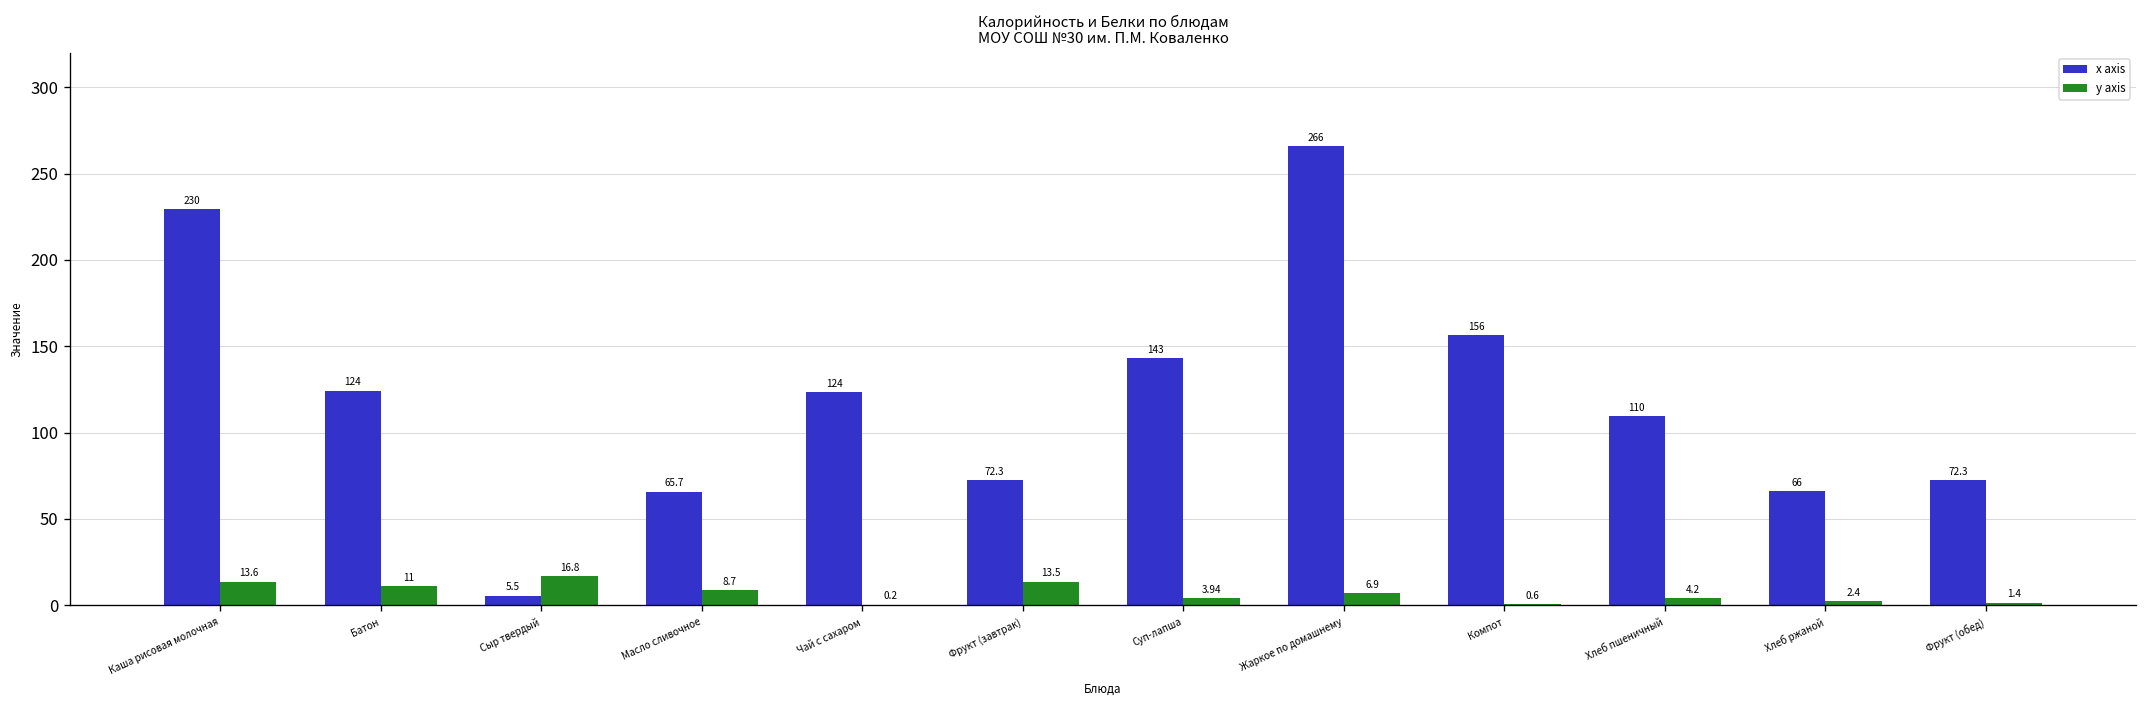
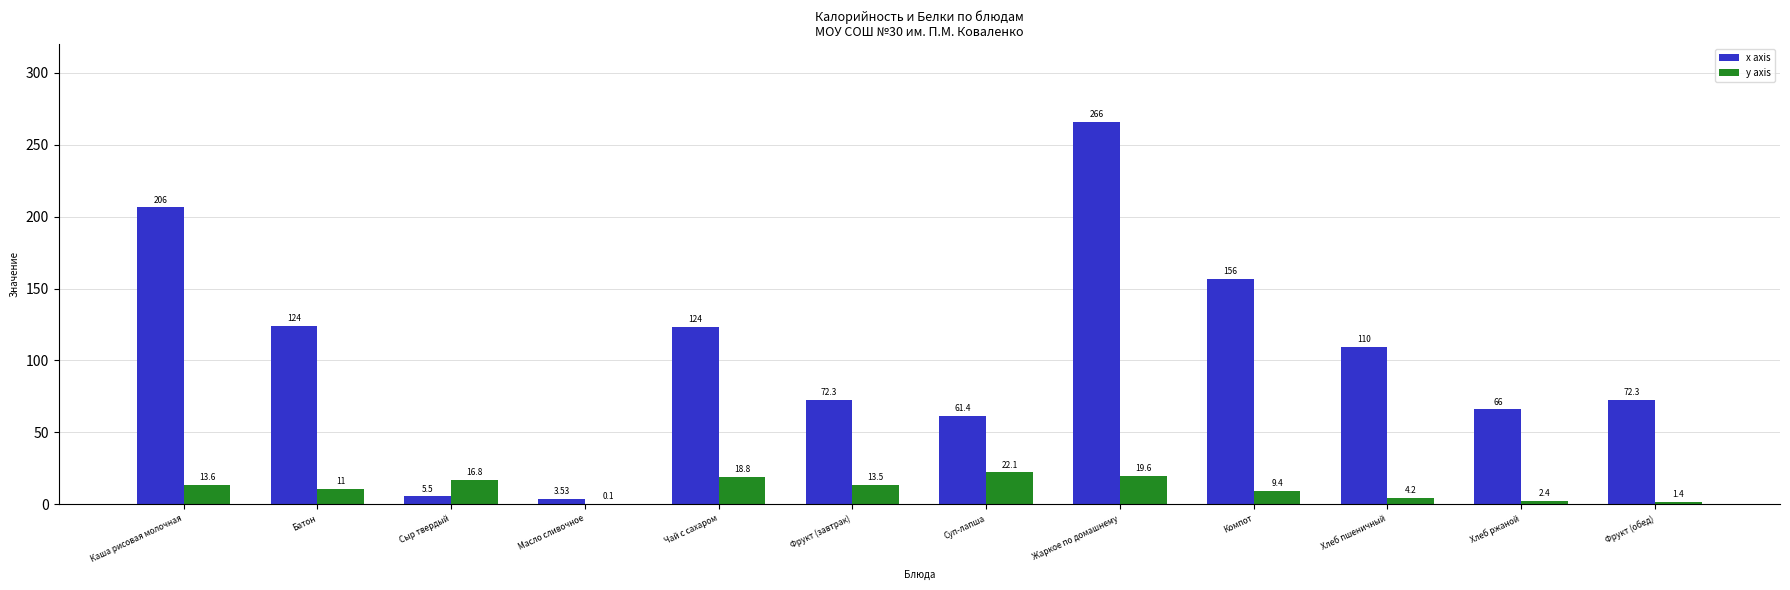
  {
    "x axis": {
-     "Каша рисовая молочная": 230,
+     "Каша рисовая молочная": 206,
      "Батон": 124,
      "Сыр твердый": 5.5,
-     "Масло сливочное": 65.7,
+     "Масло сливочное": 3.53,
      "Чай с сахаром": 124,
      "Фрукт (завтрак)": 72.3,
-     "Суп-лапша": 143,
+     "Суп-лапша": 61.4,
      "Жаркое по домашнему": 266,
      "Компот": 156,
      "Хлеб пшеничный": 110,
      "Хлеб ржаной": 66,
      "Фрукт (обед)": 72.3
    },
    "y axis": {
      "Каша рисовая молочная": 13.6,
      "Батон": 11,
      "Сыр твердый": 16.8,
-     "Масло сливочное": 8.7,
-     "Чай с сахаром": 0.2,
+     "Масло сливочное": 0.1,
+     "Чай с сахаром": 18.8,
      "Фрукт (завтрак)": 13.5,
-     "Суп-лапша": 3.94,
-     "Жаркое по домашнему": 6.9,
-     "Компот": 0.6,
+     "Суп-лапша": 22.1,
+     "Жаркое по домашнему": 19.6,
+     "Компот": 9.4,
      "Хлеб пшеничный": 4.2,
      "Хлеб ржаной": 2.4,
      "Фрукт (обед)": 1.4
    }
  }
